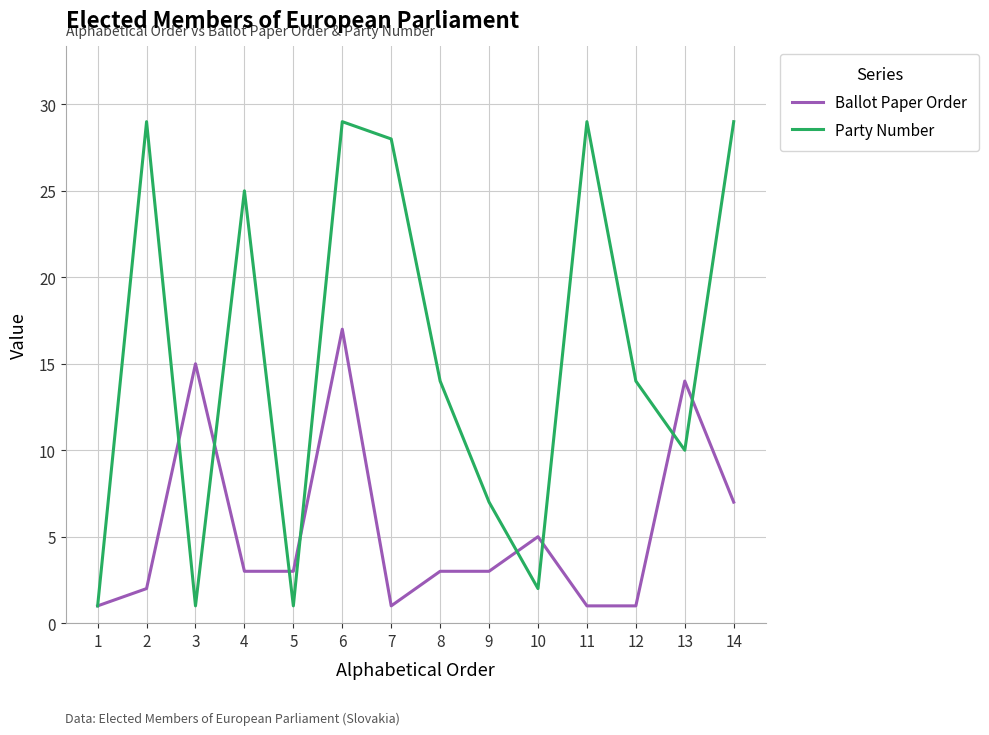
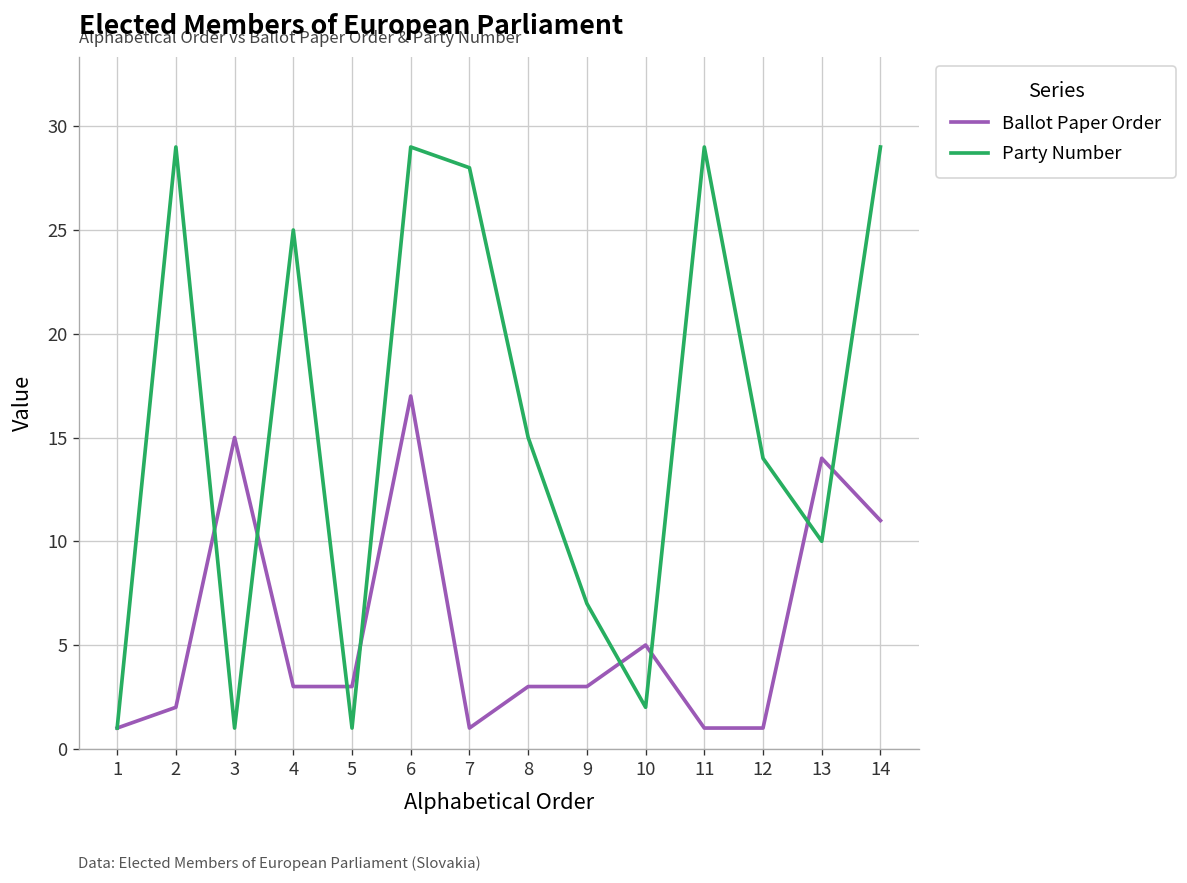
  {
    "Ballot Paper Order": {
      "2": 2,
      "3": 15,
      "4": 3,
      "5": 3,
      "6": 17,
      "7": 1,
      "8": 3,
      "9": 3,
      "10": 5,
      "11": 1,
      "12": 1,
      "13": 14,
-     "14": 7
+     "14": 11
    },
    "Party Number": {
      "2": 29,
      "3": 1,
      "4": 25,
      "5": 1,
      "6": 29,
      "7": 28,
-     "8": 14,
+     "8": 15,
      "9": 7,
      "10": 2,
      "11": 29,
      "12": 14,
      "13": 10,
      "14": 29
    }
  }
